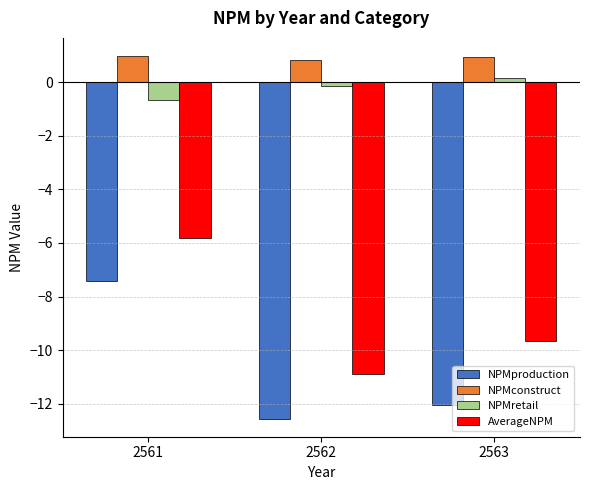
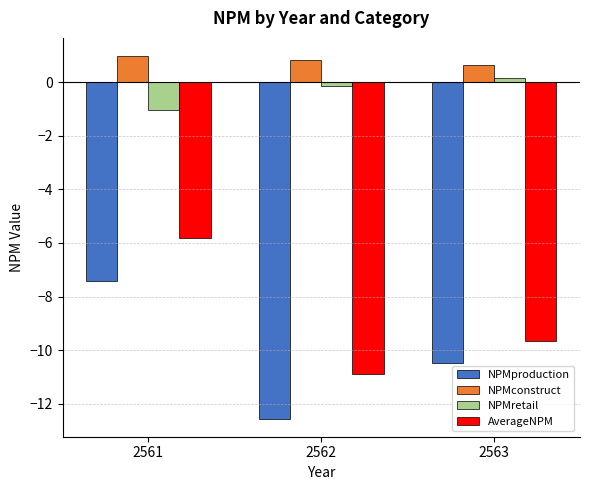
  {
    "NPMproduction": {
      "2561": -7.4,
      "2562": -12.6,
-     "2563": -12.0
+     "2563": -10.5
    },
    "NPMconstruct": {
      "2561": 1.0,
      "2562": 0.8,
-     "2563": 0.9
+     "2563": 0.6
    },
    "NPMretail": {
-     "2561": -0.7,
+     "2561": -1.1,
      "2562": -0.2,
      "2563": 0.2
    },
    "AverageNPM": {
      "2561": -5.8,
      "2562": -10.9,
      "2563": -9.7
    }
  }
